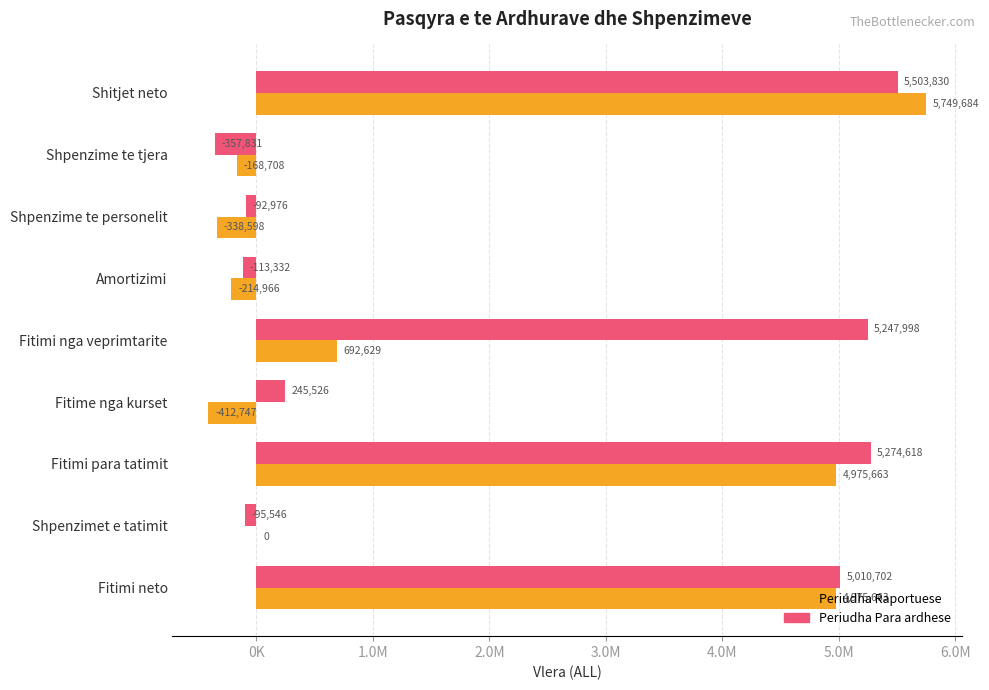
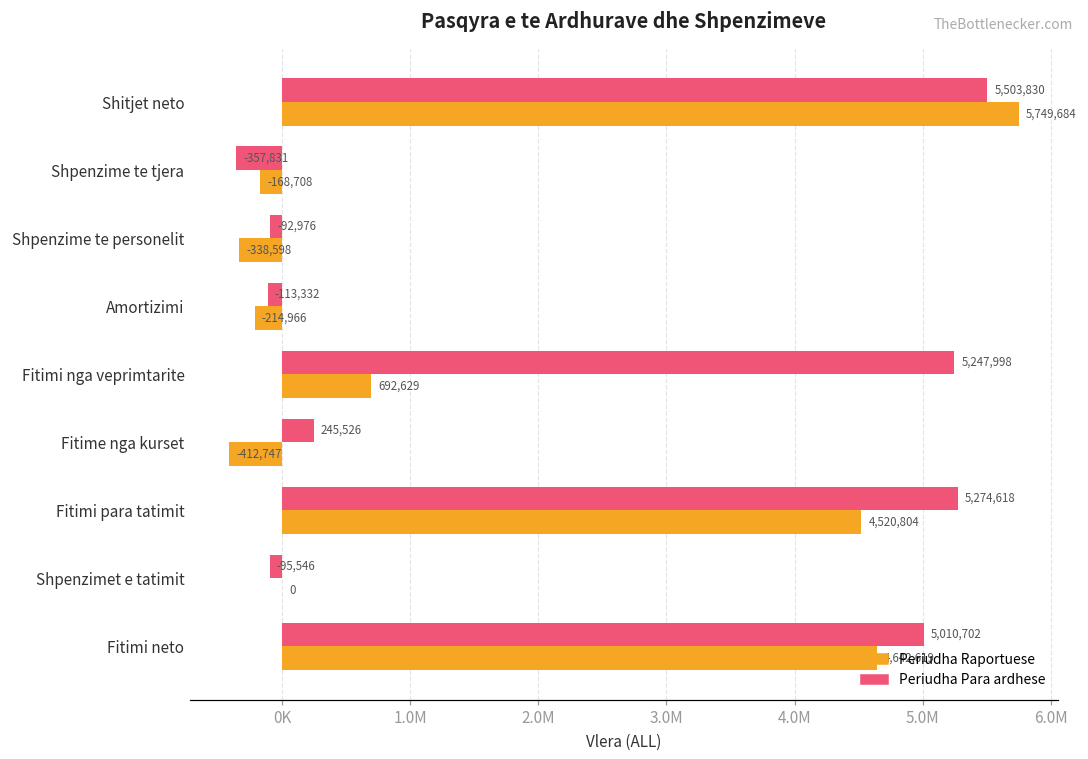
  {
    "Periudha Raportuese": {
      "Shitjet neto": "5,749,684",
      "Shpenzime te tjera": "-168,708",
      "Shpenzime te personelit": "-338,598",
      "Amortizimi": "-214,966",
      "Fitimi nga veprimtarite": "692,629",
      "Fitime nga kurset": "-412,747",
-     "Fitimi para tatimit": "4,975,663",
+     "Fitimi para tatimit": "4,520,804",
      "Shpenzimet e tatimit": "0",
-     "Fitimi neto": "4,975,663"
+     "Fitimi neto": "4,642,619"
    },
    "Periudha Para ardhese": {
      "Shitjet neto": "5,503,830",
      "Shpenzime te tjera": "-357,831",
      "Shpenzime te personelit": "-92,976",
      "Amortizimi": "-113,332",
      "Fitimi nga veprimtarite": "5,247,998",
      "Fitime nga kurset": "245,526",
      "Fitimi para tatimit": "5,274,618",
      "Shpenzimet e tatimit": "-95,546",
      "Fitimi neto": "5,010,702"
    }
  }
